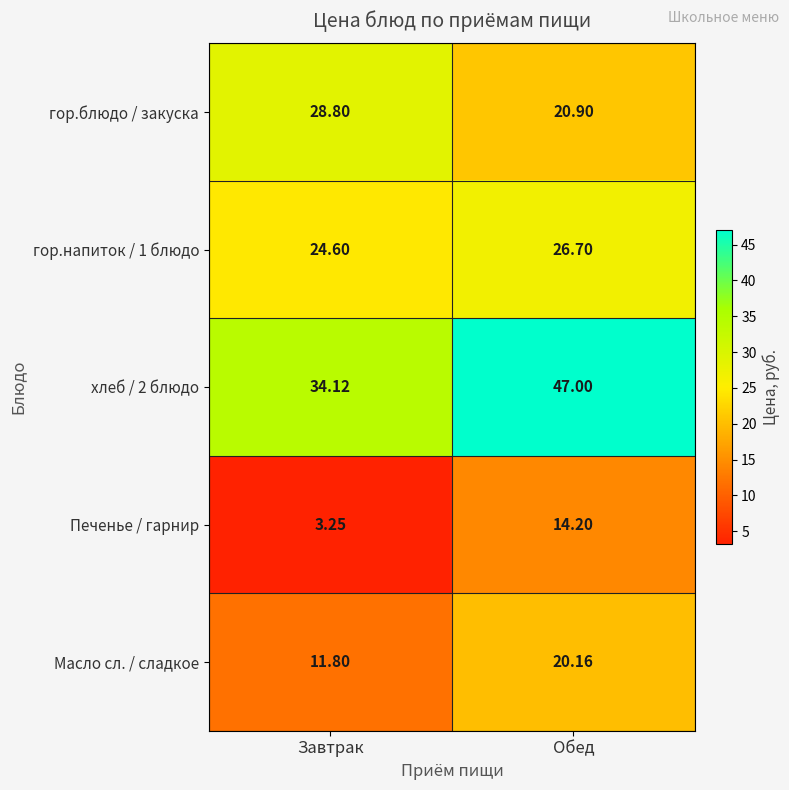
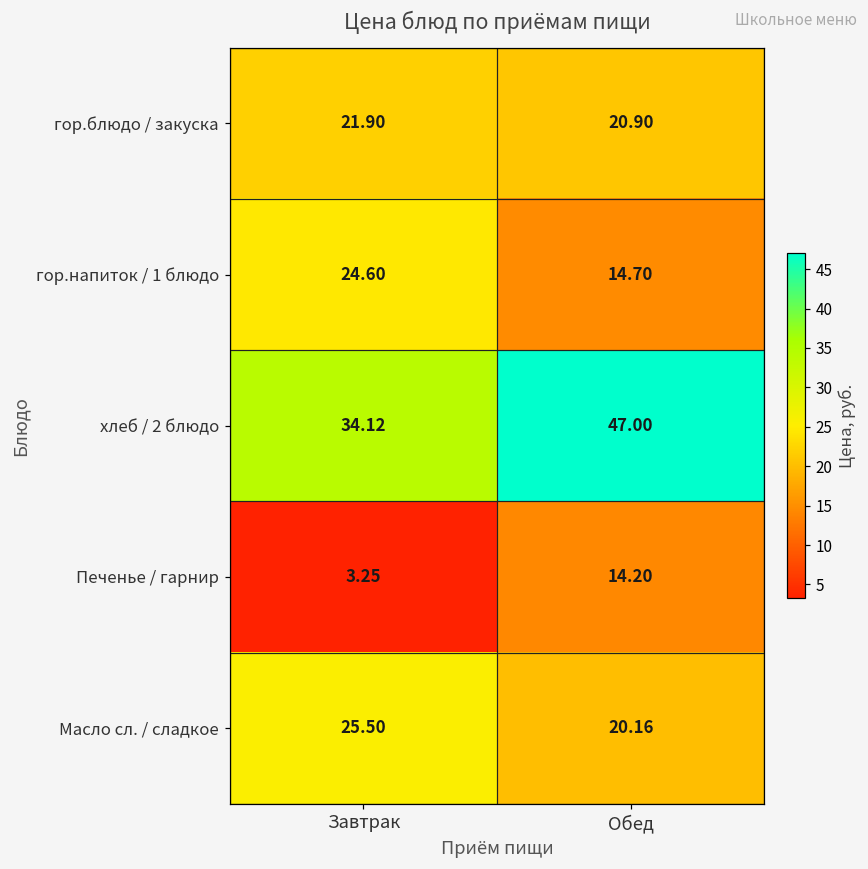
  {
    "гор.блюдо / закуска": {
-     "Завтрак": 28.80,
+     "Завтрак": 21.90,
      "Обед": 20.90
    },
    "гор.напиток / 1 блюдо": {
      "Завтрак": 24.60,
-     "Обед": 26.70
+     "Обед": 14.70
    },
    "хлеб / 2 блюдо": {
      "Завтрак": 34.12,
      "Обед": 47.00
    },
    "Печенье / гарнир": {
      "Завтрак": 3.25,
      "Обед": 14.20
    },
    "Масло сл. / сладкое": {
-     "Завтрак": 11.80,
+     "Завтрак": 25.50,
      "Обед": 20.16
    }
  }
